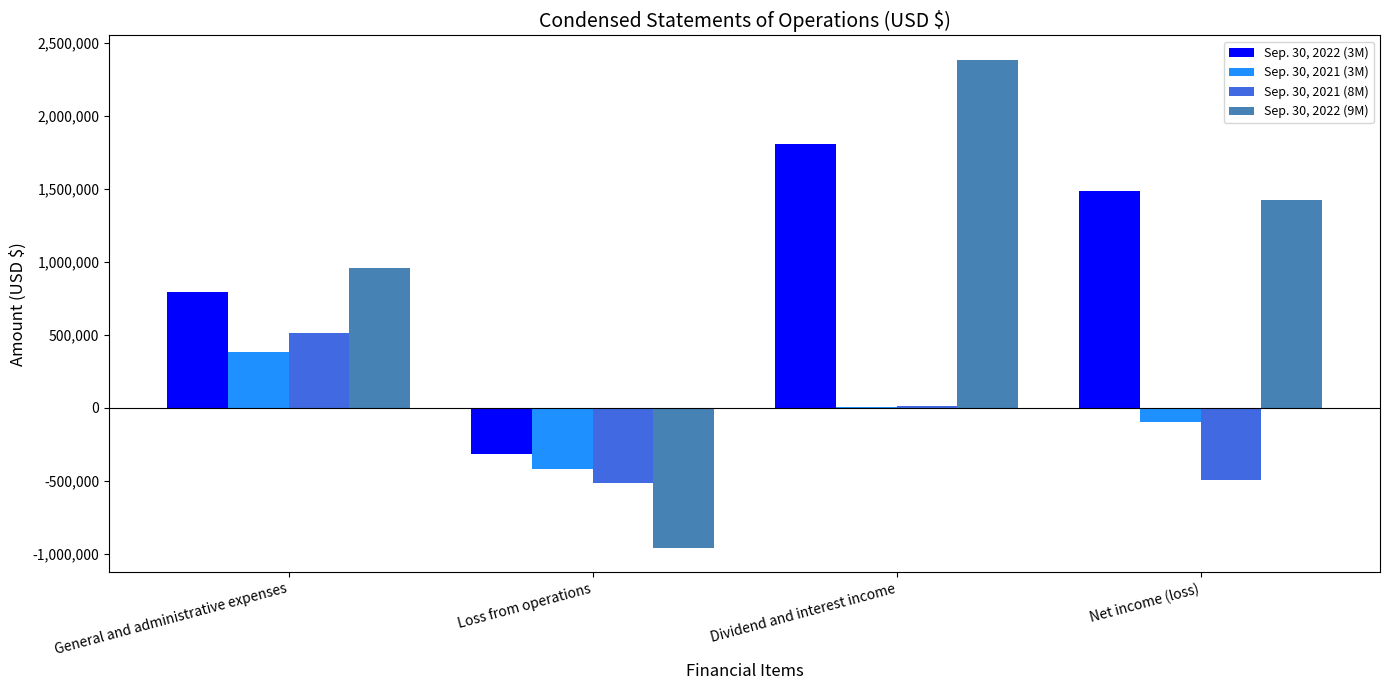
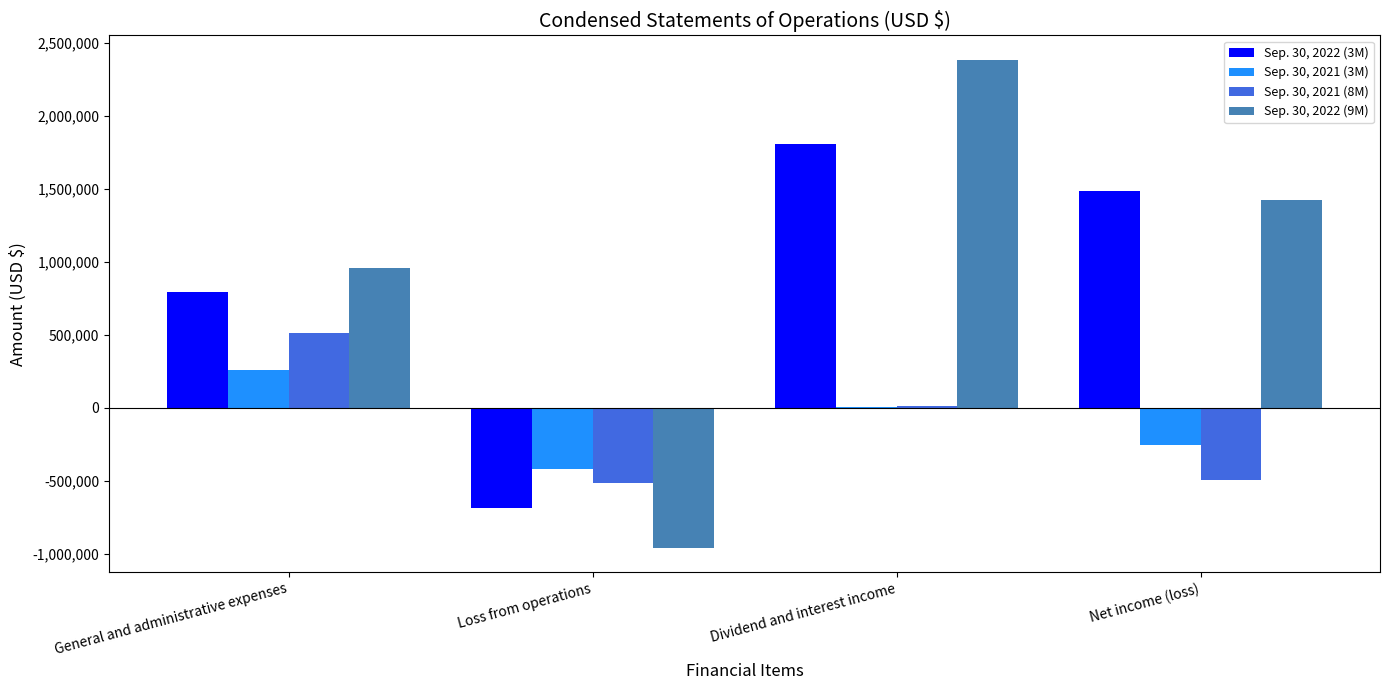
  {
    "Sep. 30, 2022 (3M)": {
      "General and administrative expenses": "790,000",
-     "Loss from operations": "-320,000",
+     "Loss from operations": "-680,000",
      "Dividend and interest income": "1,810,000",
      "Net income (loss)": "1,490,000"
    },
    "Sep. 30, 2021 (3M)": {
-     "General and administrative expenses": "390,000",
+     "General and administrative expenses": "260,000",
      "Loss from operations": "-420,000",
-     "Net income (loss)": "-100,000"
+     "Net income (loss)": "-260,000"
    }
  }
